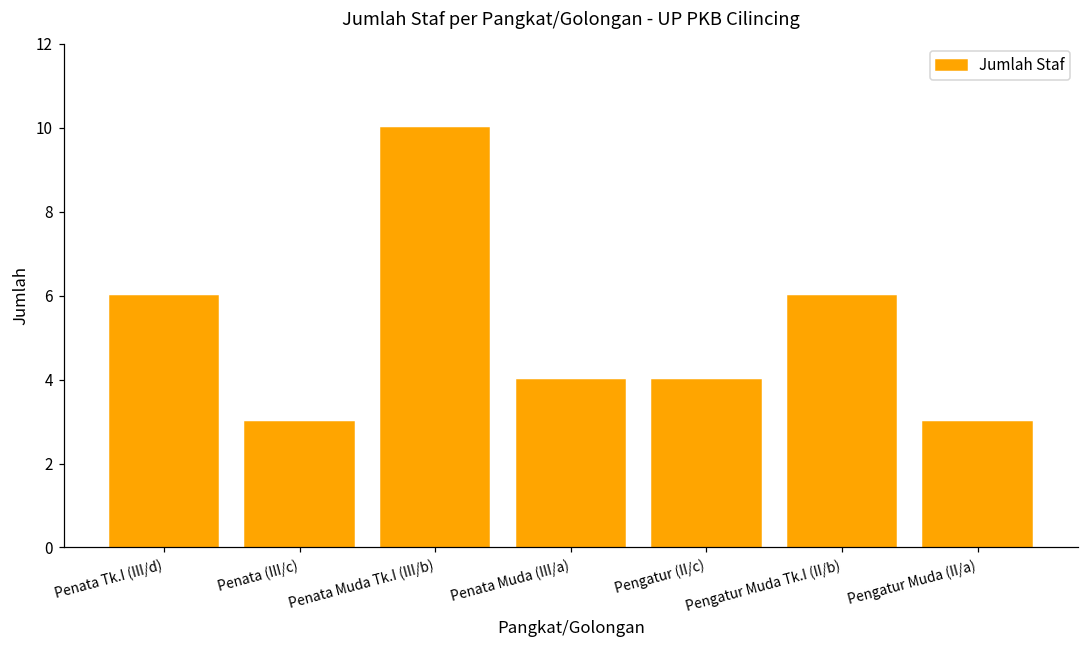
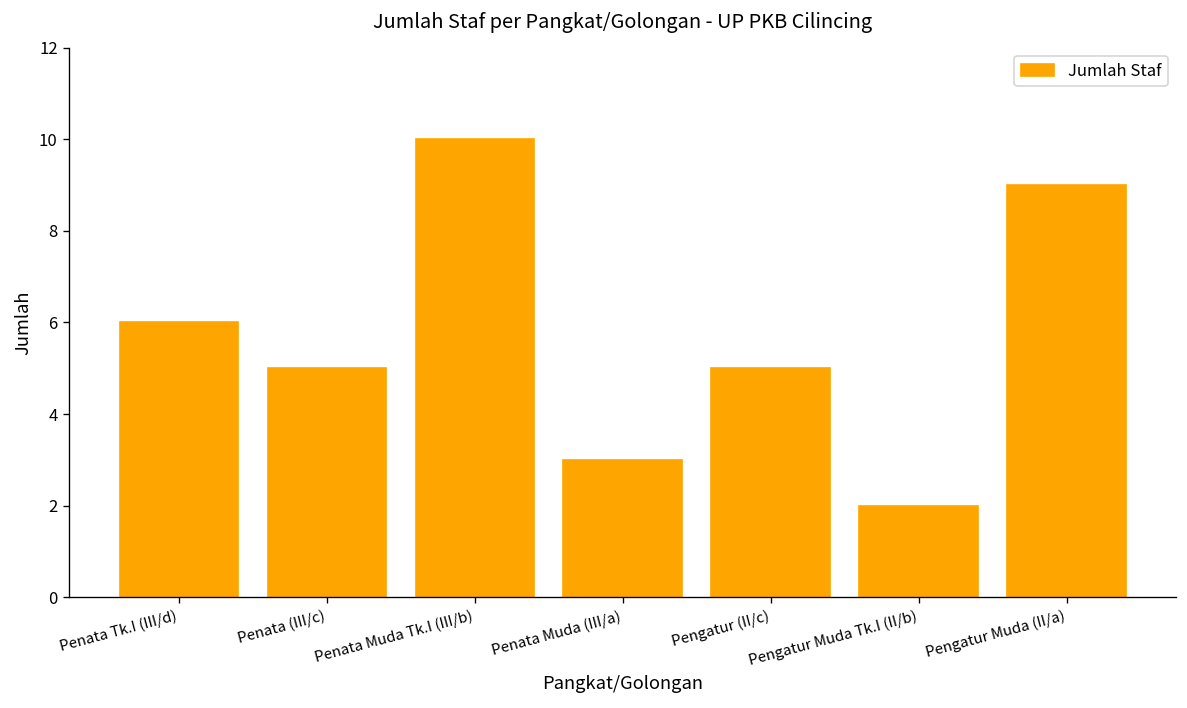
  {
    "Penata Tk.I (III/d)": 6,
-   "Penata (III/c)": 3,
+   "Penata (III/c)": 5,
    "Penata Muda Tk.I (III/b)": 10,
-   "Penata Muda (III/a)": 4,
-   "Pengatur (II/c)": 4,
-   "Pengatur Muda Tk.I (II/b)": 6,
-   "Pengatur Muda (II/a)": 3
+   "Penata Muda (III/a)": 3,
+   "Pengatur (II/c)": 5,
+   "Pengatur Muda Tk.I (II/b)": 2,
+   "Pengatur Muda (II/a)": 9
  }
